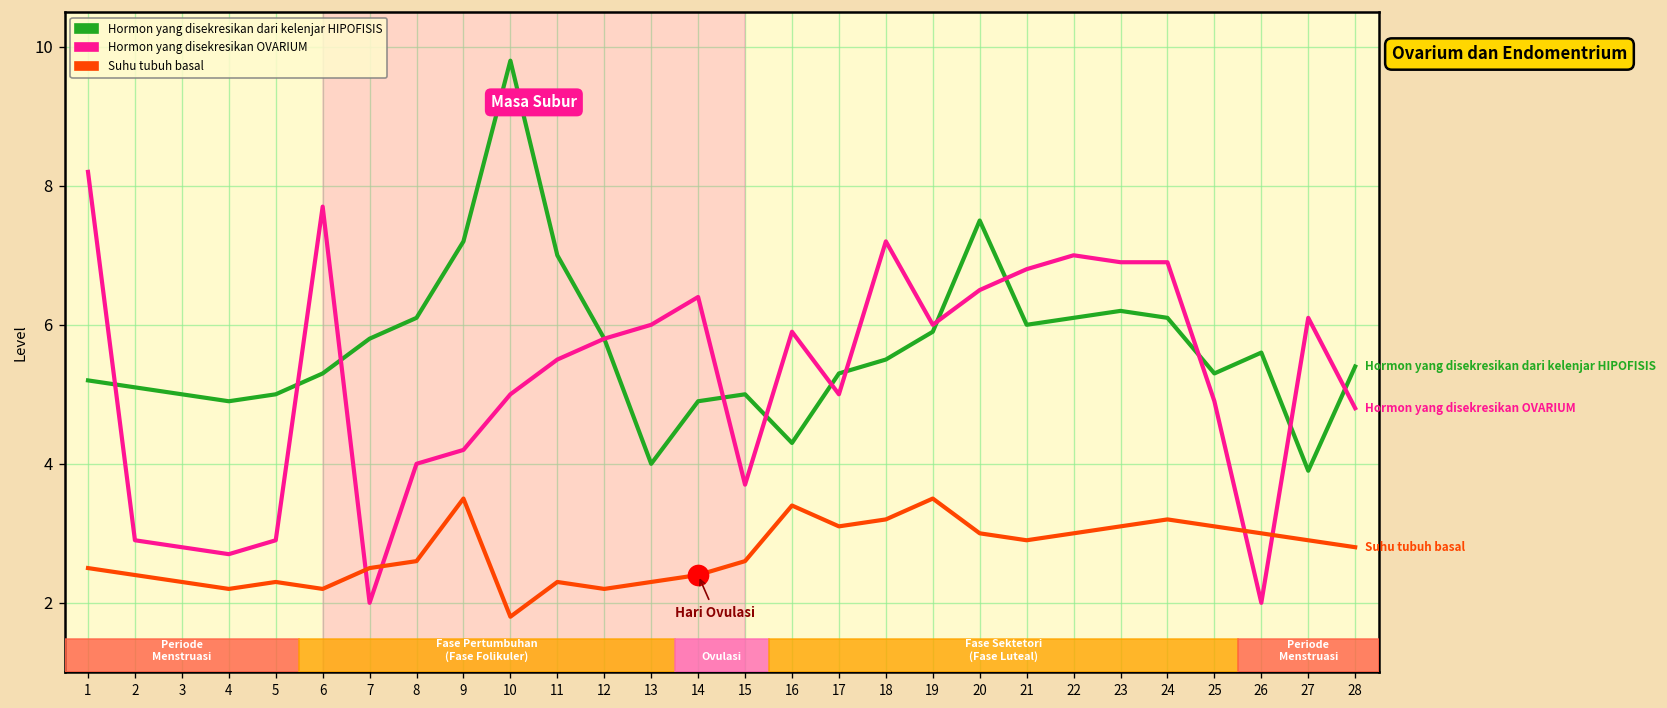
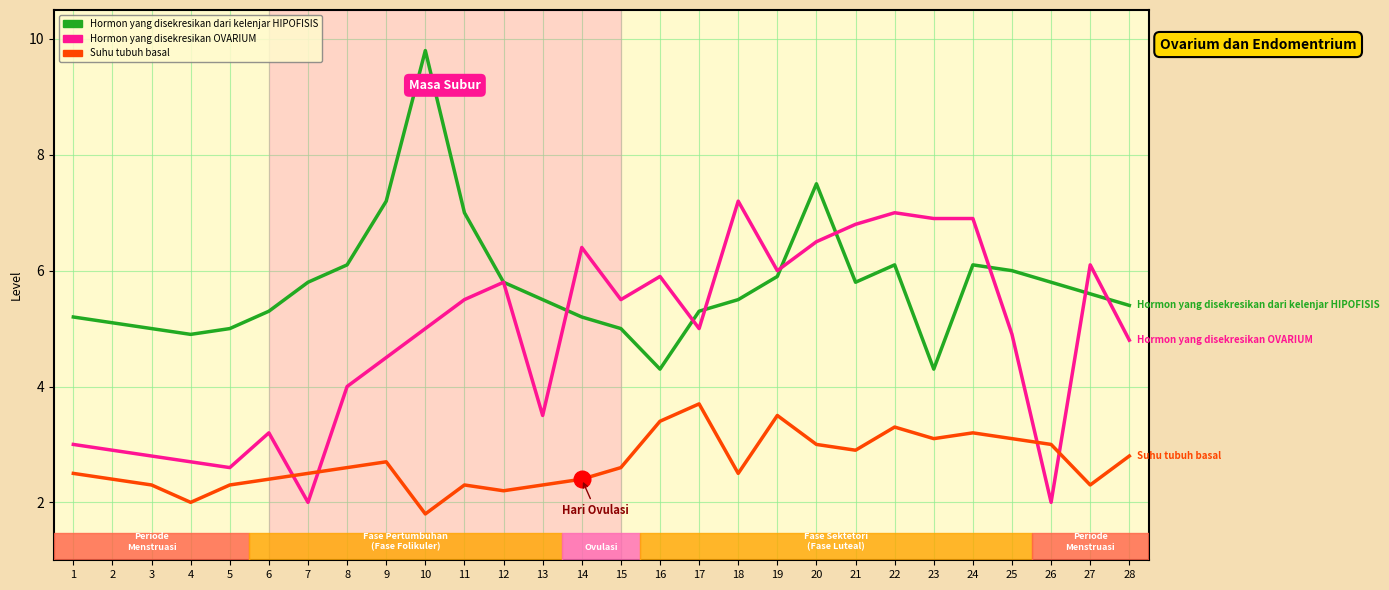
  {
    "Hormon yang disekresikan dari kelenjar HIPOFISIS": {
      "1": 5.2,
      "2": 5.1,
      "3": 5.0,
      "4": 4.9,
      "5": 5.0,
      "6": 5.3,
      "7": 5.8,
      "8": 6.1,
      "9": 7.2,
      "10": 9.8,
      "11": 7.0,
-     "13": 4.0,
-     "14": 4.9,
+     "13": 5.5,
+     "14": 5.2,
      "15": 5.0,
      "16": 4.3,
      "17": 5.3,
      "18": 5.5,
      "19": 5.9,
      "20": 7.5,
-     "21": 6.0,
+     "21": 5.8,
      "22": 6.1,
-     "23": 6.2,
+     "23": 4.3,
      "24": 6.1,
-     "25": 5.3,
-     "26": 5.6,
-     "27": 3.9,
+     "25": 6.0,
+     "26": 5.8,
+     "27": 5.6,
      "28": 5.4
    },
    "Hormon yang disekresikan OVARIUM": {
-     "1": 8.2,
+     "1": 3.0,
      "2": 2.9,
      "3": 2.8,
      "4": 2.7,
-     "5": 2.9,
-     "6": 7.7,
+     "5": 2.6,
+     "6": 3.2,
      "7": 2.0,
      "8": 4.0,
-     "9": 4.2,
+     "9": 4.5,
      "10": 5.0,
      "11": 5.5,
-     "13": 6.0,
+     "13": 3.5,
      "14": 6.4,
-     "15": 3.7,
+     "15": 5.5,
      "16": 5.9,
      "17": 5.0,
      "18": 7.2,
      "19": 6.0,
      "20": 6.5,
      "21": 6.8,
      "22": 7.0,
      "23": 6.9,
      "24": 6.9,
      "25": 4.9,
      "26": 2.0,
      "27": 6.1,
      "28": 4.8
    },
    "Suhu tubuh basal": {
      "1": 2.5,
      "2": 2.4,
      "3": 2.3,
-     "4": 2.2,
+     "4": 2.0,
      "5": 2.3,
-     "6": 2.2,
+     "6": 2.4,
      "7": 2.5,
      "8": 2.6,
-     "9": 3.5,
+     "9": 2.7,
      "10": 1.8,
      "11": 2.3,
      "12": 2.2,
      "13": 2.3,
      "15": 2.6,
      "16": 3.4,
-     "17": 3.1,
-     "18": 3.2,
+     "17": 3.7,
+     "18": 2.5,
      "19": 3.5,
      "20": 3.0,
      "21": 2.9,
-     "22": 3.0,
+     "22": 3.3,
      "23": 3.1,
      "24": 3.2,
      "25": 3.1,
      "26": 3.0,
-     "27": 2.9,
+     "27": 2.3,
      "28": 2.8
    }
  }
